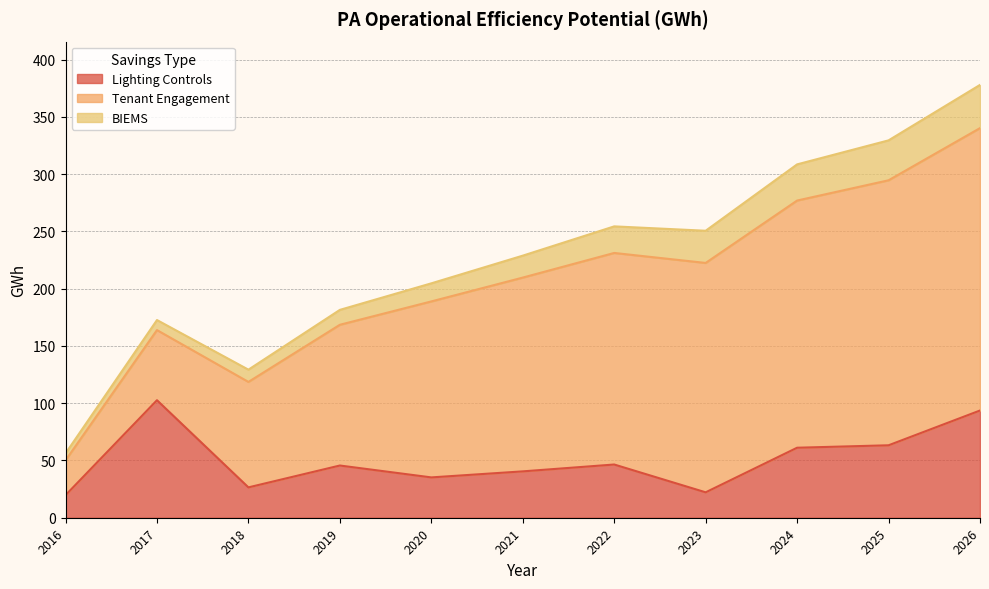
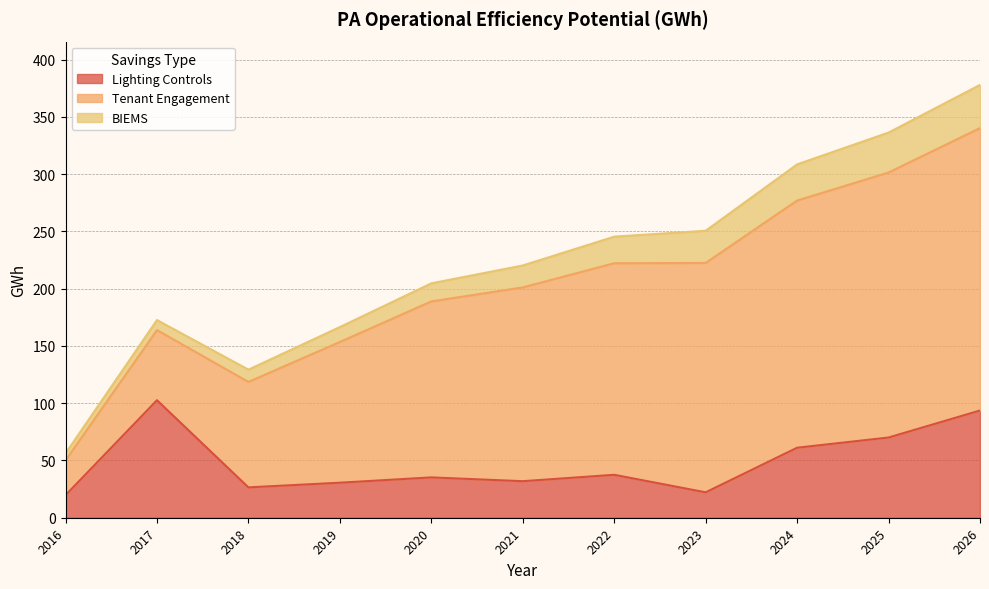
  {
    "Lighting Controls": {
      "2016": 20,
      "2017": 103,
      "2018": 26,
-     "2019": 46,
+     "2019": 31,
      "2020": 35,
-     "2021": 40,
-     "2022": 46,
+     "2021": 32,
+     "2022": 37,
      "2023": 22,
      "2024": 61,
-     "2025": 63,
+     "2025": 70,
      "2026": 94
    }
  }
